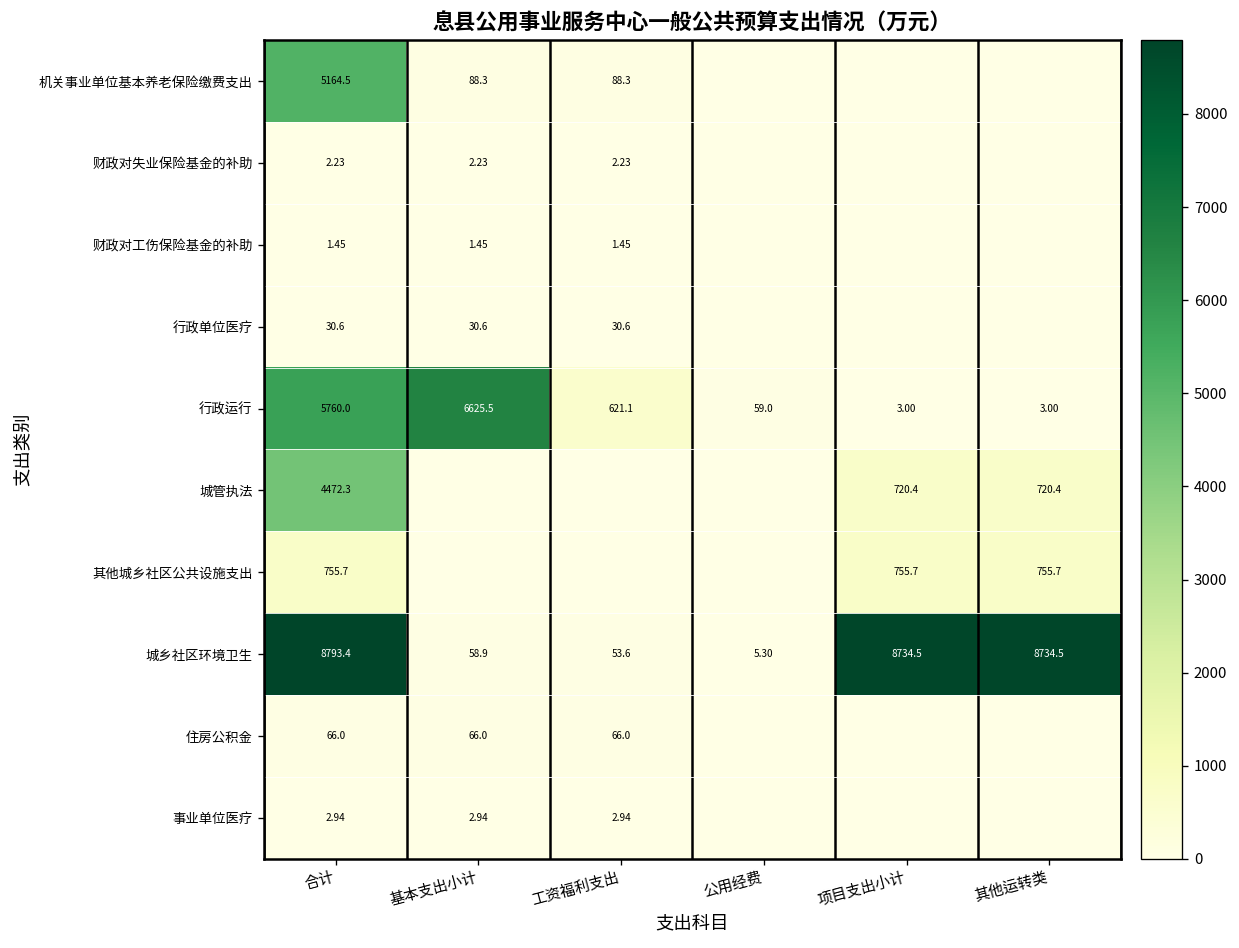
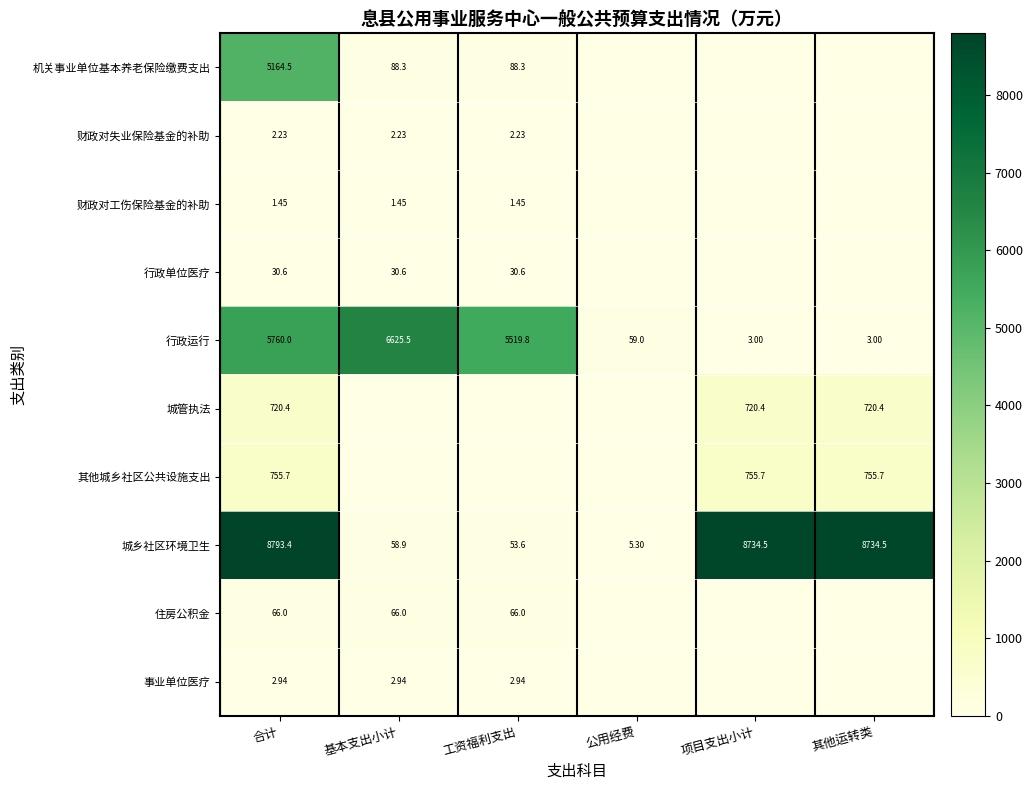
  {
    "机关事业单位基本养老保险缴费支出": {
      "合计": 5164.5,
      "基本支出小计": 88.3,
      "工资福利支出": 88.3
    },
    "财政对失业保险基金的补助": {
      "合计": 2.23,
      "基本支出小计": 2.23,
      "工资福利支出": 2.23
    },
    "财政对工伤保险基金的补助": {
      "合计": 1.45,
      "基本支出小计": 1.45,
      "工资福利支出": 1.45
    },
    "行政单位医疗": {
      "合计": 30.6,
      "基本支出小计": 30.6,
      "工资福利支出": 30.6
    },
    "行政运行": {
      "合计": 5760.0,
      "基本支出小计": 6625.5,
-     "工资福利支出": 621.1,
+     "工资福利支出": 5519.8,
      "公用经费": 59.0,
      "项目支出小计": 3.00,
      "其他运转类": 3.00
    },
    "城管执法": {
-     "合计": 4472.3,
+     "合计": 720.4,
      "项目支出小计": 720.4,
      "其他运转类": 720.4
    },
    "其他城乡社区公共设施支出": {
      "合计": 755.7,
      "项目支出小计": 755.7,
      "其他运转类": 755.7
    },
    "城乡社区环境卫生": {
      "合计": 8793.4,
      "基本支出小计": 58.9,
      "工资福利支出": 53.6,
      "公用经费": 5.30,
      "项目支出小计": 8734.5,
      "其他运转类": 8734.5
    },
    "住房公积金": {
      "合计": 66.0,
      "基本支出小计": 66.0,
      "工资福利支出": 66.0
    },
    "事业单位医疗": {
      "合计": 2.94,
      "基本支出小计": 2.94,
      "工资福利支出": 2.94
    }
  }
